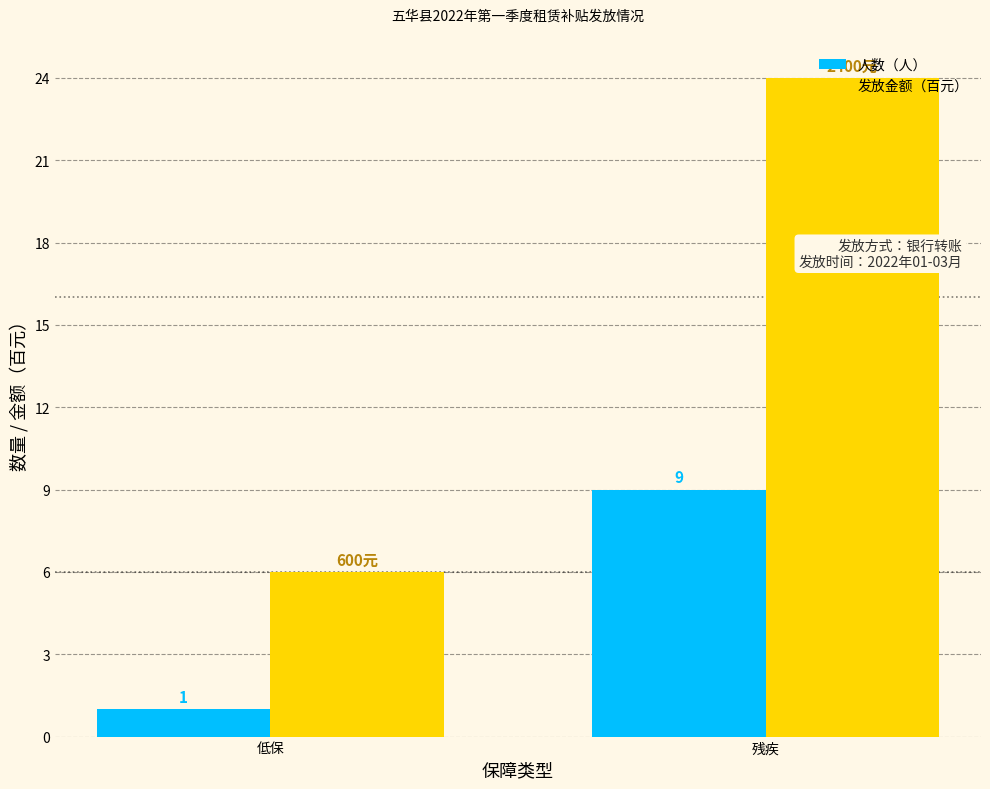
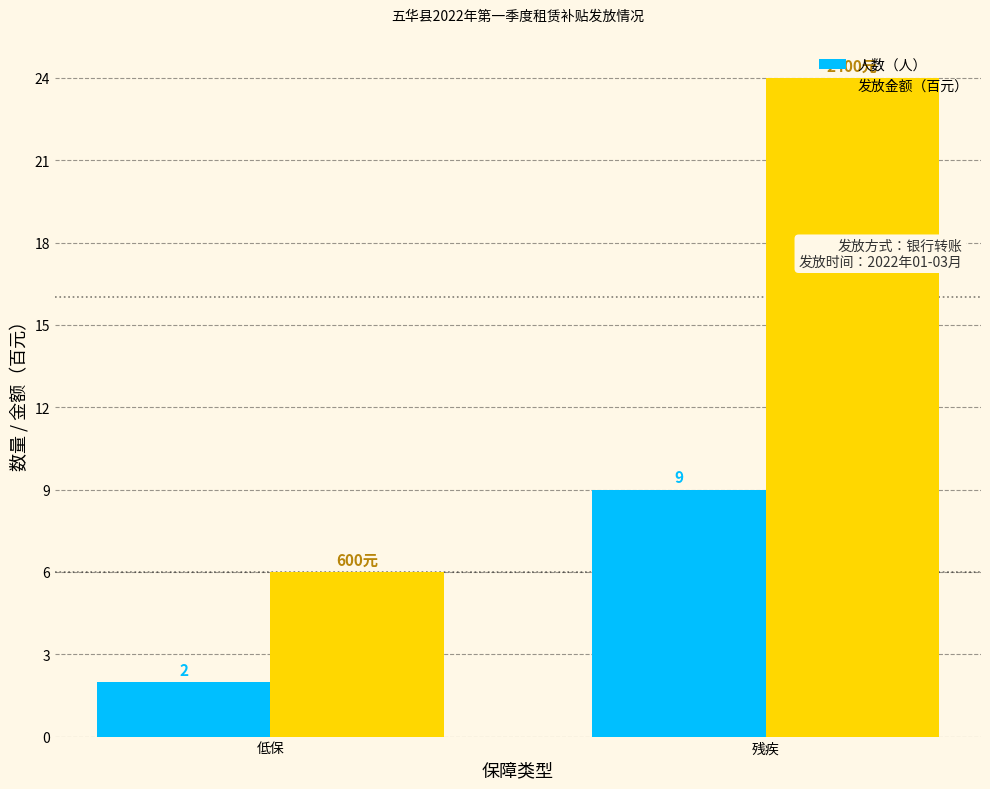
  {
    "人数（人）": {
-     "低保": 1,
+     "低保": 2,
      "残疾": 9
    }
  }
